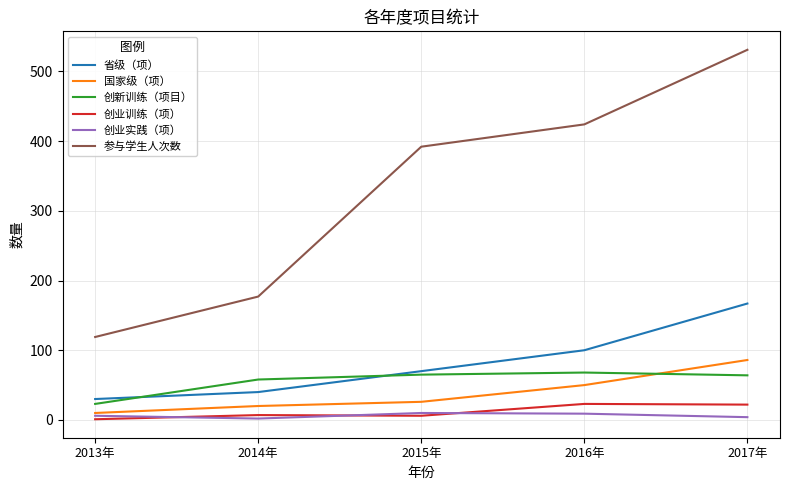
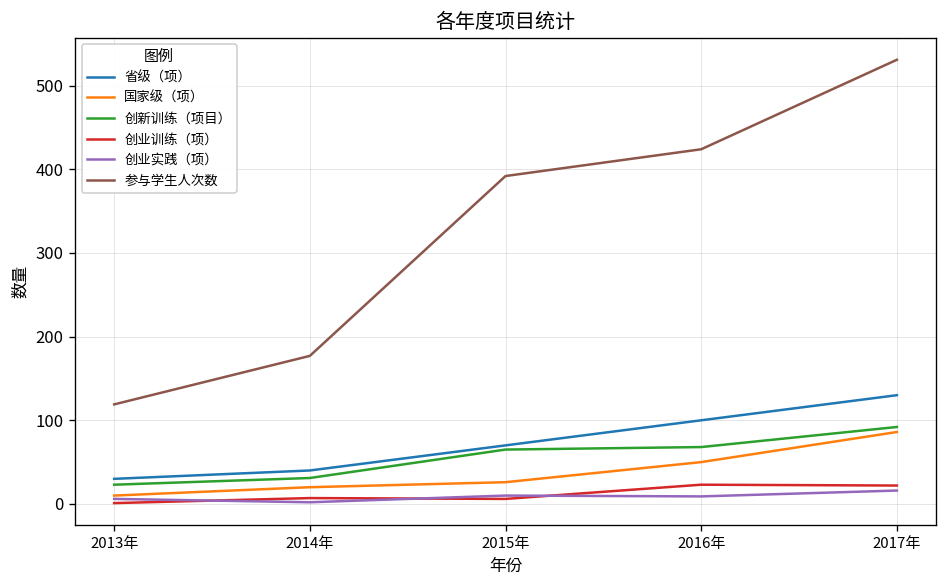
  {
    "省级（项）": {
      "2013年": 30,
      "2014年": 40,
      "2015年": 70,
      "2016年": 100,
-     "2017年": 170
+     "2017年": 130
    },
    "国家级（项）": {
      "2013年": 10,
      "2014年": 20,
      "2015年": 30,
      "2016年": 50,
      "2017年": 90
    },
    "创新训练（项目）": {
      "2013年": 20,
-     "2014年": 60,
+     "2014年": 30,
      "2015年": 70,
      "2016年": 70,
-     "2017年": 60
+     "2017年": 90
    },
    "创业训练（项）": {
      "2013年": 0,
      "2014年": 10,
      "2015年": 10,
      "2016年": 20,
      "2017年": 20
    },
    "创业实践（项）": {
      "2013年": 10,
      "2014年": 0,
      "2015年": 10,
      "2016年": 10,
-     "2017年": 0
+     "2017年": 20
    },
    "参与学生人次数": {
      "2013年": 120,
      "2014年": 180,
      "2015年": 390,
      "2016年": 420,
      "2017年": 530
    }
  }
